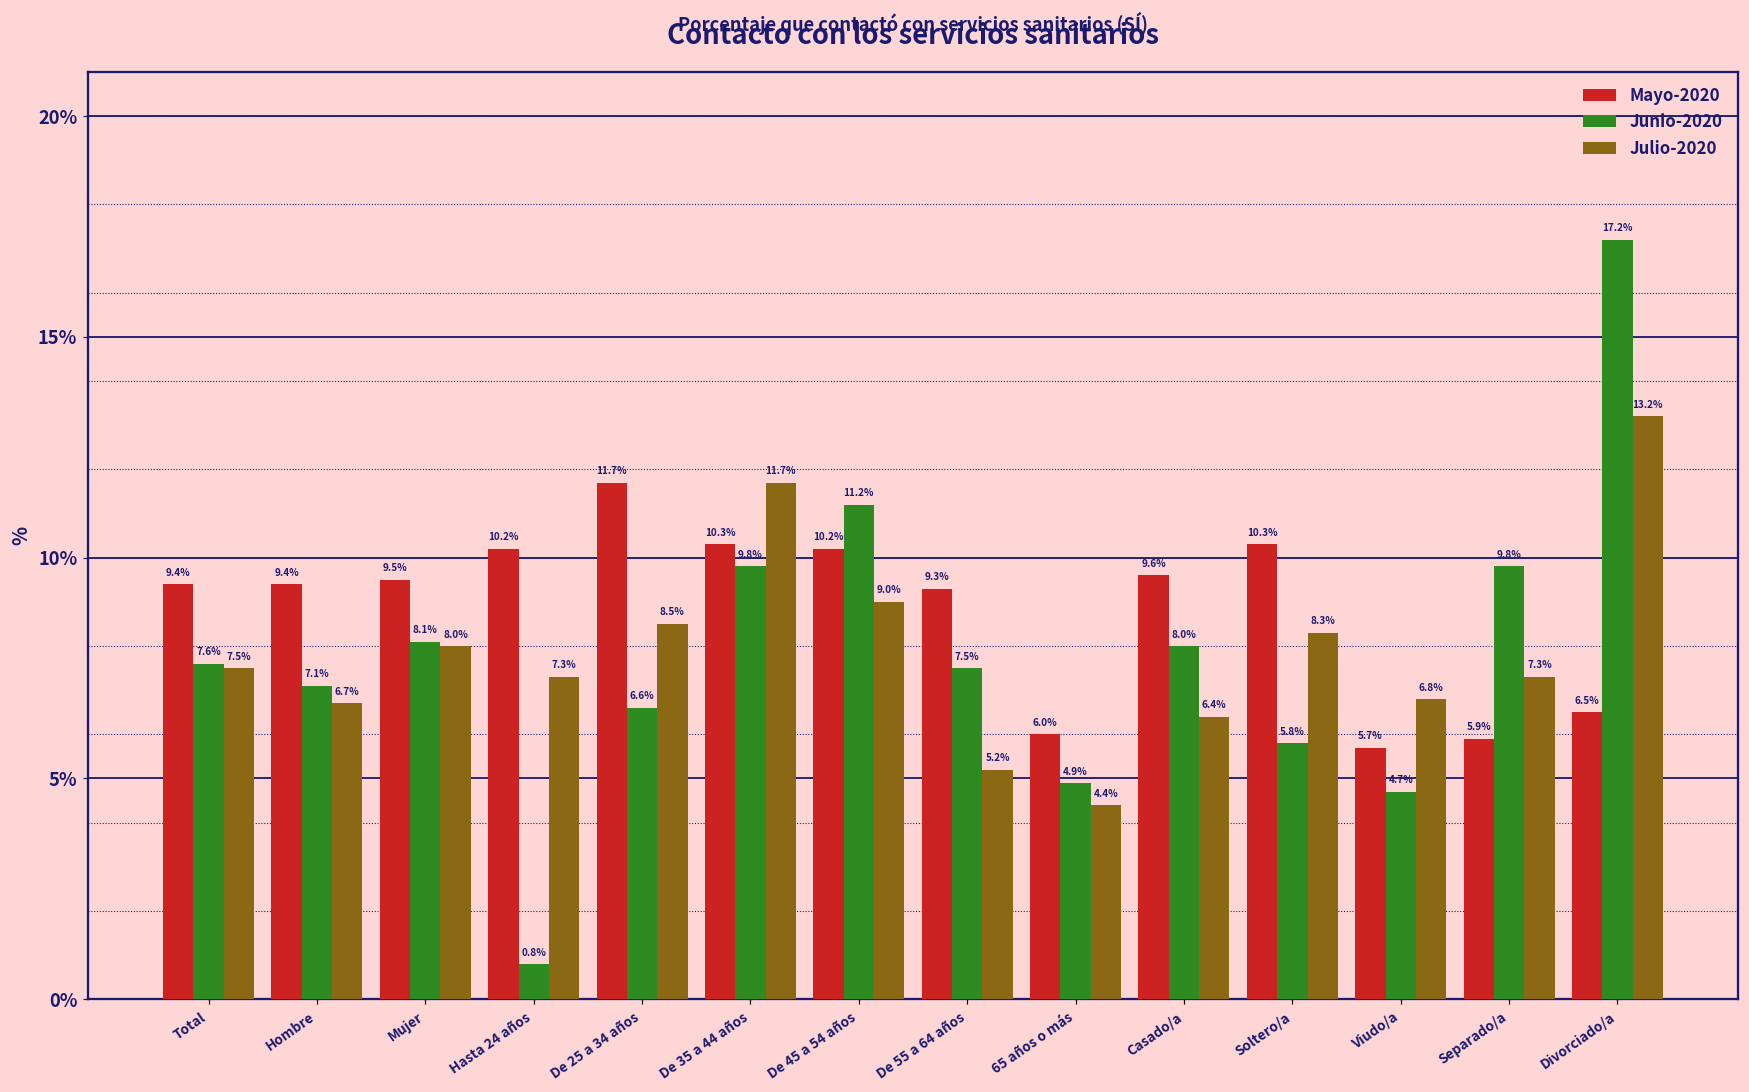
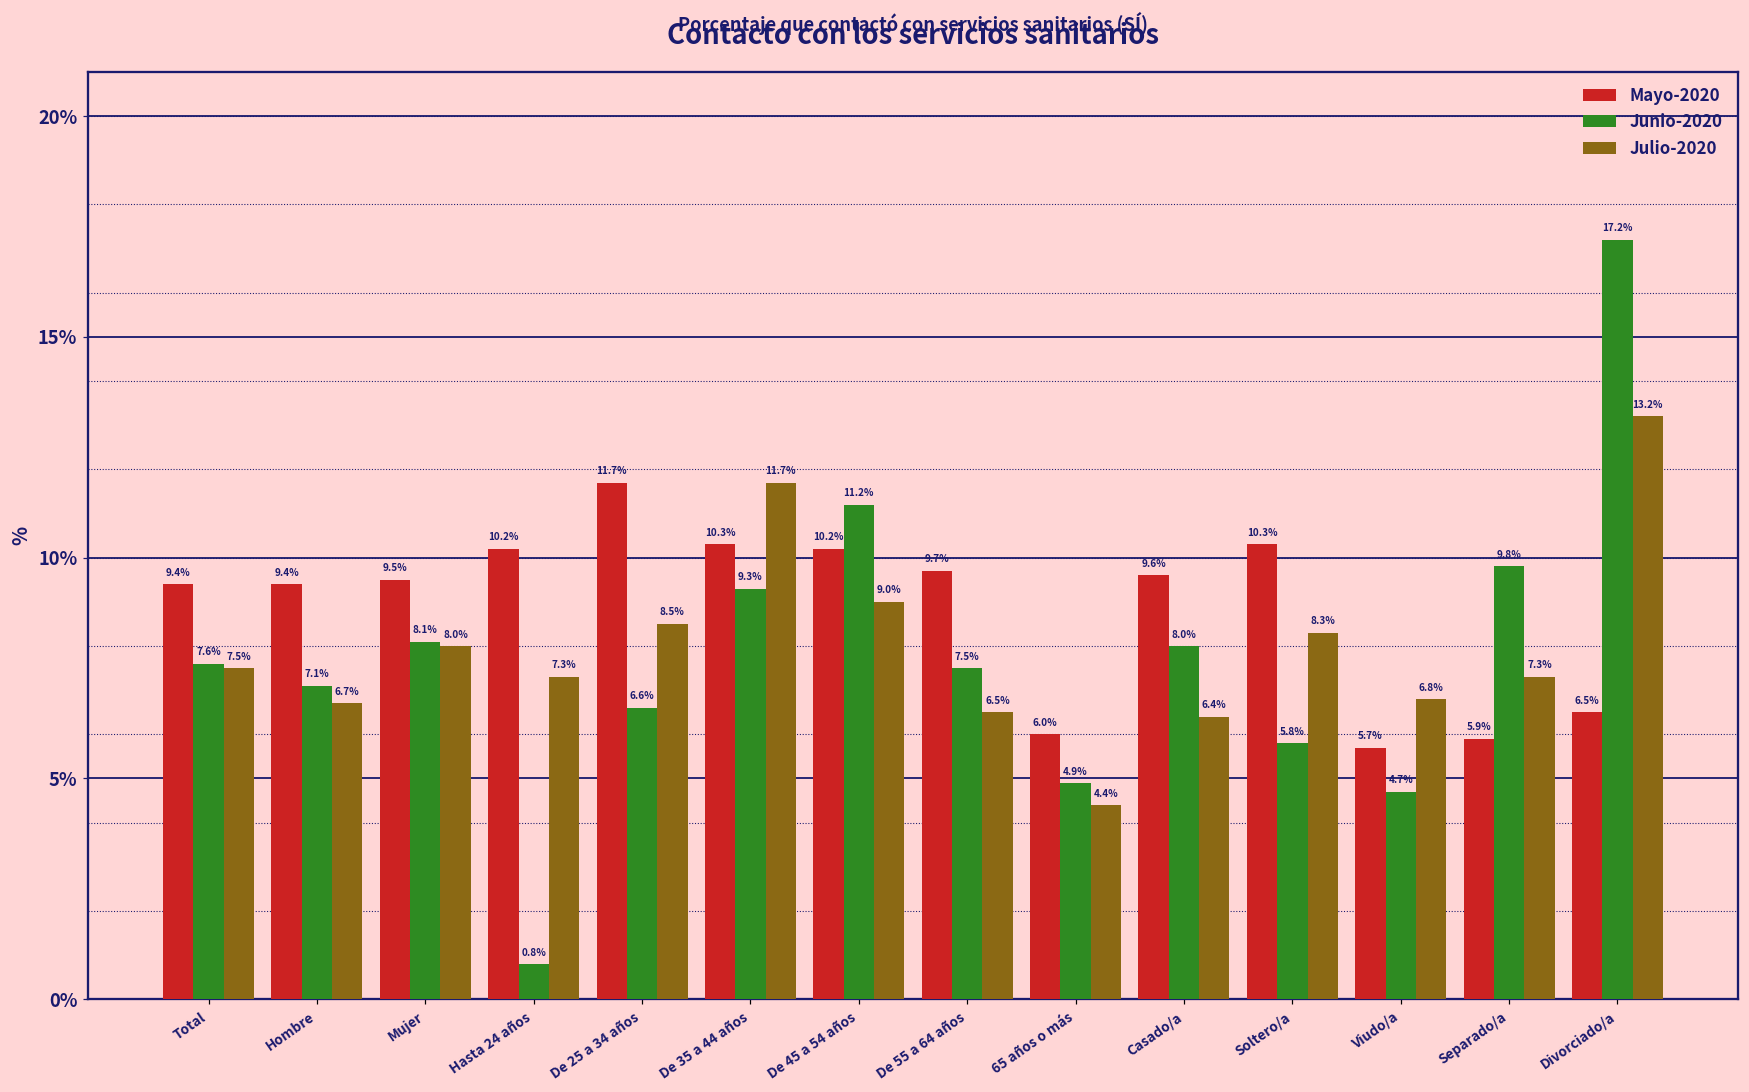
  {
    "Mayo-2020": {
      "Total": "9.4%",
      "Hombre": "9.4%",
      "Mujer": "9.5%",
      "Hasta 24 años": "10.2%",
      "De 25 a 34 años": "11.7%",
      "De 35 a 44 años": "10.3%",
      "De 45 a 54 años": "10.2%",
-     "De 55 a 64 años": "9.3%",
+     "De 55 a 64 años": "9.7%",
      "65 años o más": "6.0%",
      "Casado/a": "9.6%",
      "Soltero/a": "10.3%",
      "Viudo/a": "5.7%",
      "Separado/a": "5.9%",
      "Divorciado/a": "6.5%"
    },
    "Junio-2020": {
      "Total": "7.6%",
      "Hombre": "7.1%",
      "Mujer": "8.1%",
      "Hasta 24 años": "0.8%",
      "De 25 a 34 años": "6.6%",
-     "De 35 a 44 años": "9.8%",
+     "De 35 a 44 años": "9.3%",
      "De 45 a 54 años": "11.2%",
      "De 55 a 64 años": "7.5%",
      "65 años o más": "4.9%",
      "Casado/a": "8.0%",
      "Soltero/a": "5.8%",
      "Viudo/a": "4.7%",
      "Separado/a": "9.8%",
      "Divorciado/a": "17.2%"
    },
    "Julio-2020": {
      "Total": "7.5%",
      "Hombre": "6.7%",
      "Mujer": "8.0%",
      "Hasta 24 años": "7.3%",
      "De 25 a 34 años": "8.5%",
      "De 35 a 44 años": "11.7%",
      "De 45 a 54 años": "9.0%",
-     "De 55 a 64 años": "5.2%",
+     "De 55 a 64 años": "6.5%",
      "65 años o más": "4.4%",
      "Casado/a": "6.4%",
      "Soltero/a": "8.3%",
      "Viudo/a": "6.8%",
      "Separado/a": "7.3%",
      "Divorciado/a": "13.2%"
    }
  }
